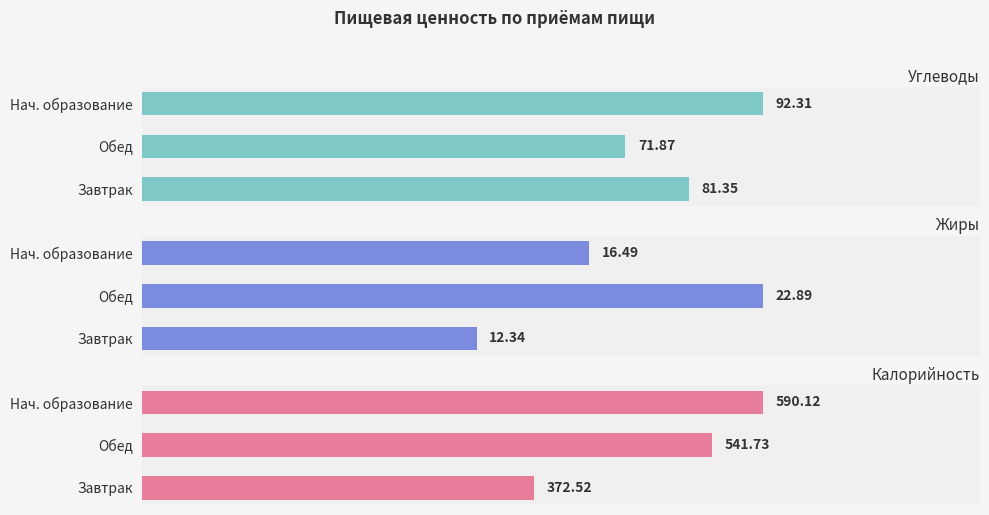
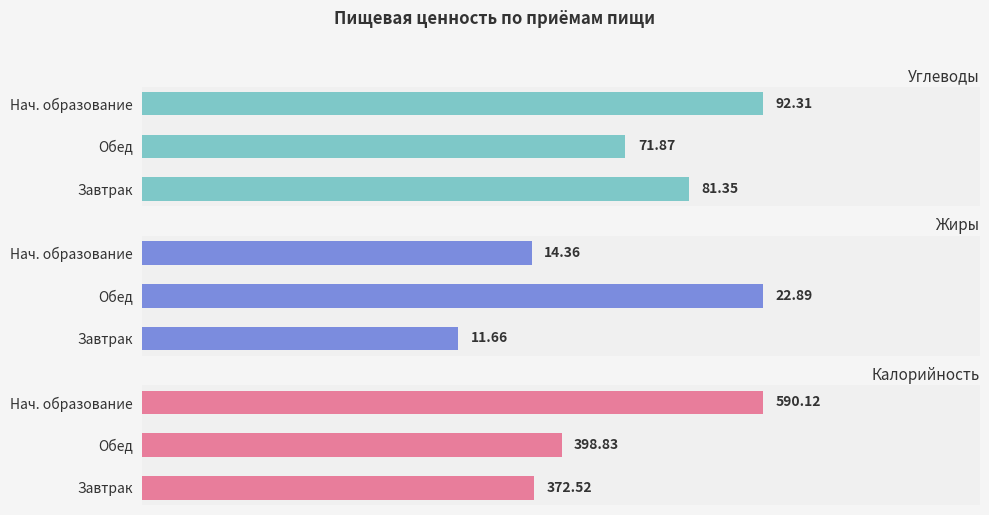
  {
    "Углеводы": {
      "Нач. образование": 92.31,
      "Обед": 71.87,
      "Завтрак": 81.35
    },
    "Жиры": {
-     "Нач. образование": 16.49,
+     "Нач. образование": 14.36,
      "Обед": 22.89,
-     "Завтрак": 12.34
+     "Завтрак": 11.66
    },
    "Калорийность": {
      "Нач. образование": 590.12,
-     "Обед": 541.73,
+     "Обед": 398.83,
      "Завтрак": 372.52
    }
  }
